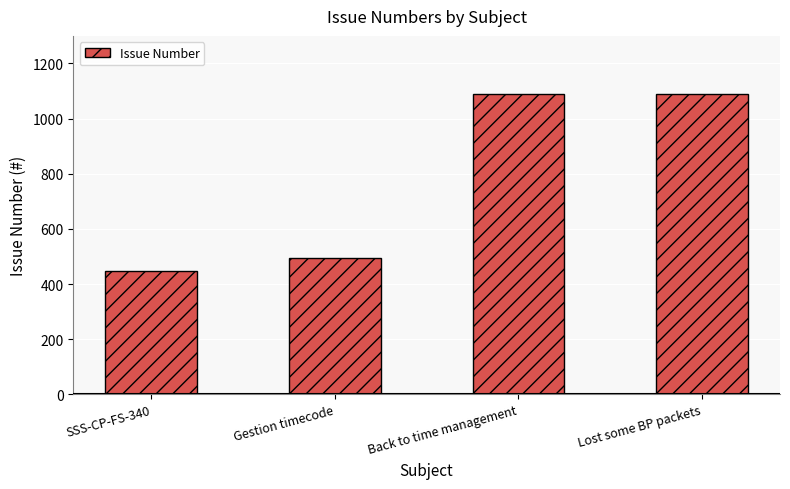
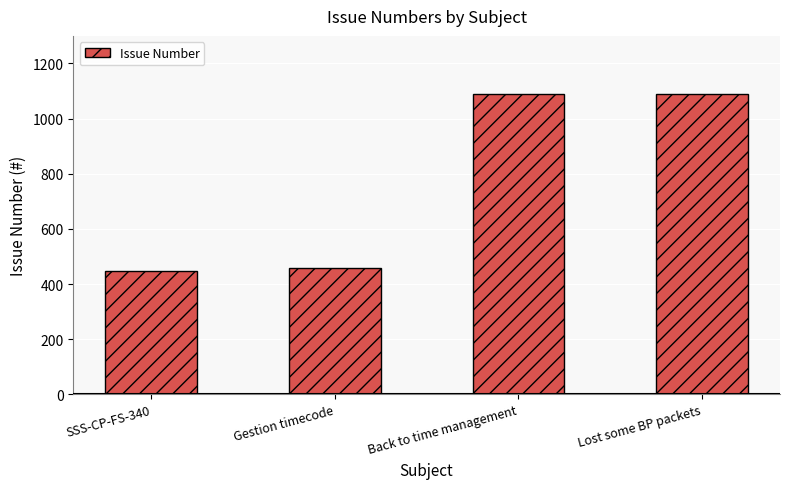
  {
    "SSS-CP-FS-340": 450,
-   "Gestion timecode": 490,
+   "Gestion timecode": 460,
    "Back to time management": 1090,
    "Lost some BP packets": 1090
  }
